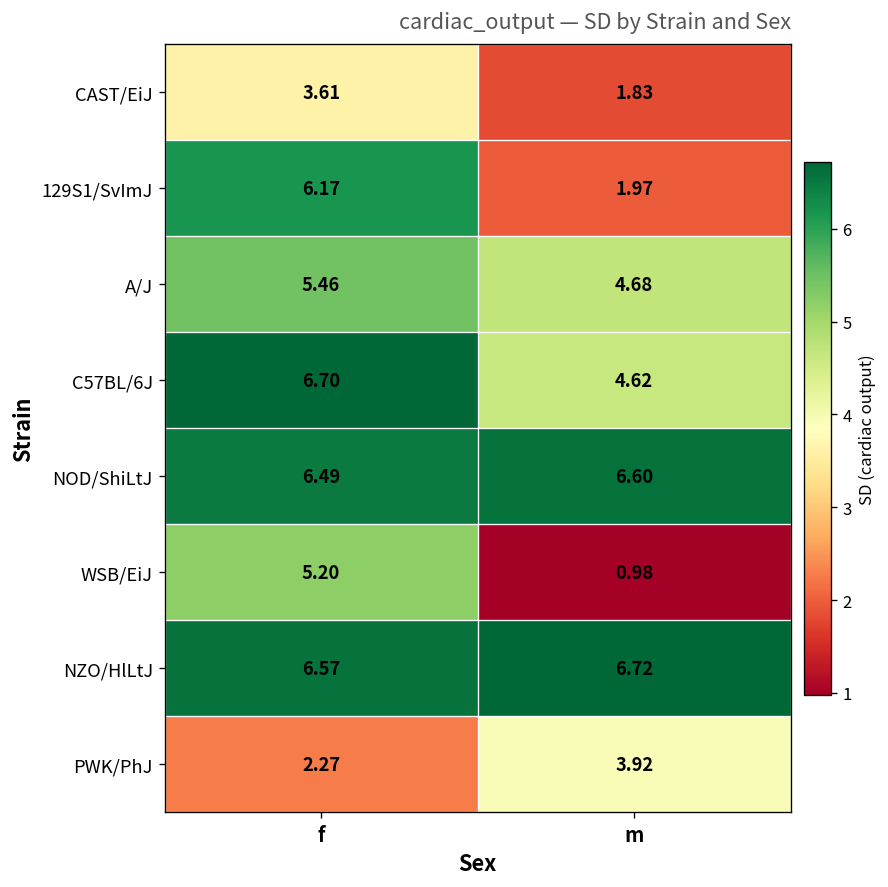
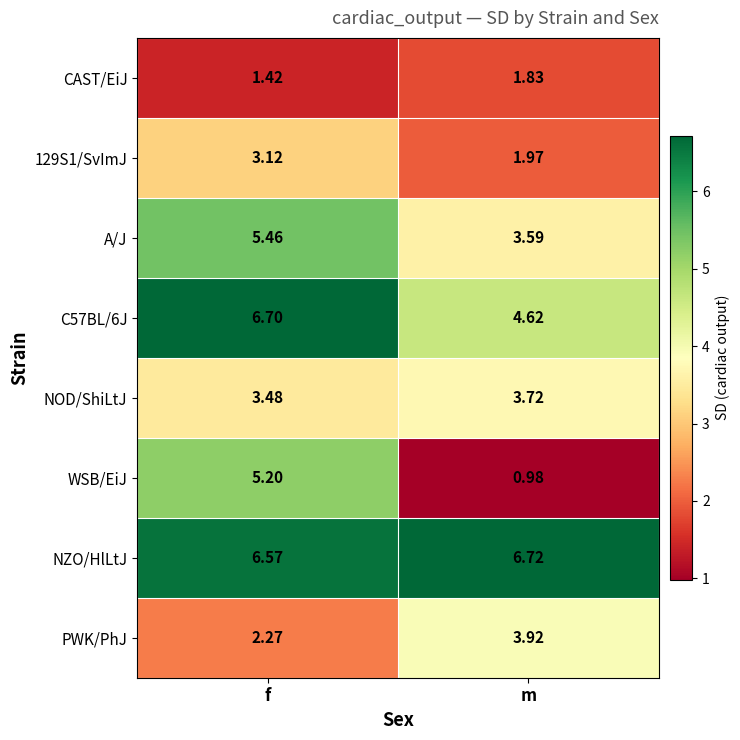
  {
    "CAST/EiJ": {
-     "f": 3.61,
+     "f": 1.42,
      "m": 1.83
    },
    "129S1/SvImJ": {
-     "f": 6.17,
+     "f": 3.12,
      "m": 1.97
    },
    "A/J": {
      "f": 5.46,
-     "m": 4.68
+     "m": 3.59
    },
    "C57BL/6J": {
      "f": 6.70,
      "m": 4.62
    },
    "NOD/ShiLtJ": {
-     "f": 6.49,
-     "m": 6.60
+     "f": 3.48,
+     "m": 3.72
    },
    "WSB/EiJ": {
      "f": 5.20,
      "m": 0.98
    },
    "NZO/HlLtJ": {
      "f": 6.57,
      "m": 6.72
    },
    "PWK/PhJ": {
      "f": 2.27,
      "m": 3.92
    }
  }
